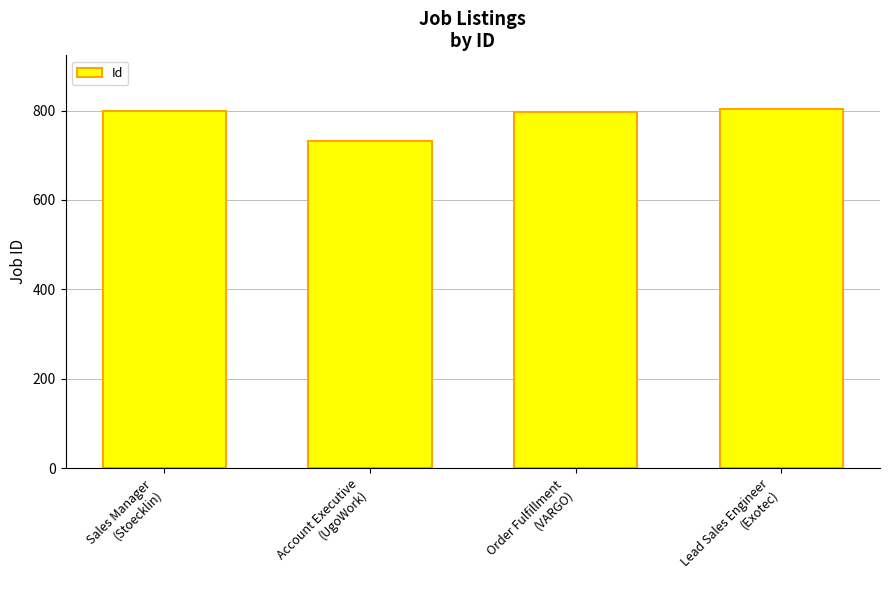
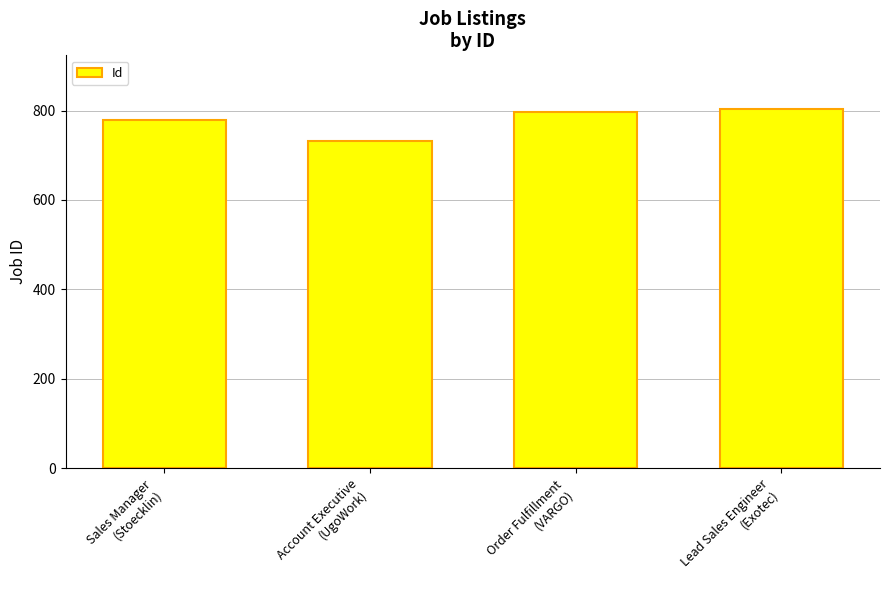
  {
-   "Sales Manager (Stoecklin)": 800,
+   "Sales Manager (Stoecklin)": 780,
    "Account Executive (UgoWork)": 730,
    "Order Fulfillment (VARGO)": 800,
    "Lead Sales Engineer (Exotec)": 800
  }
